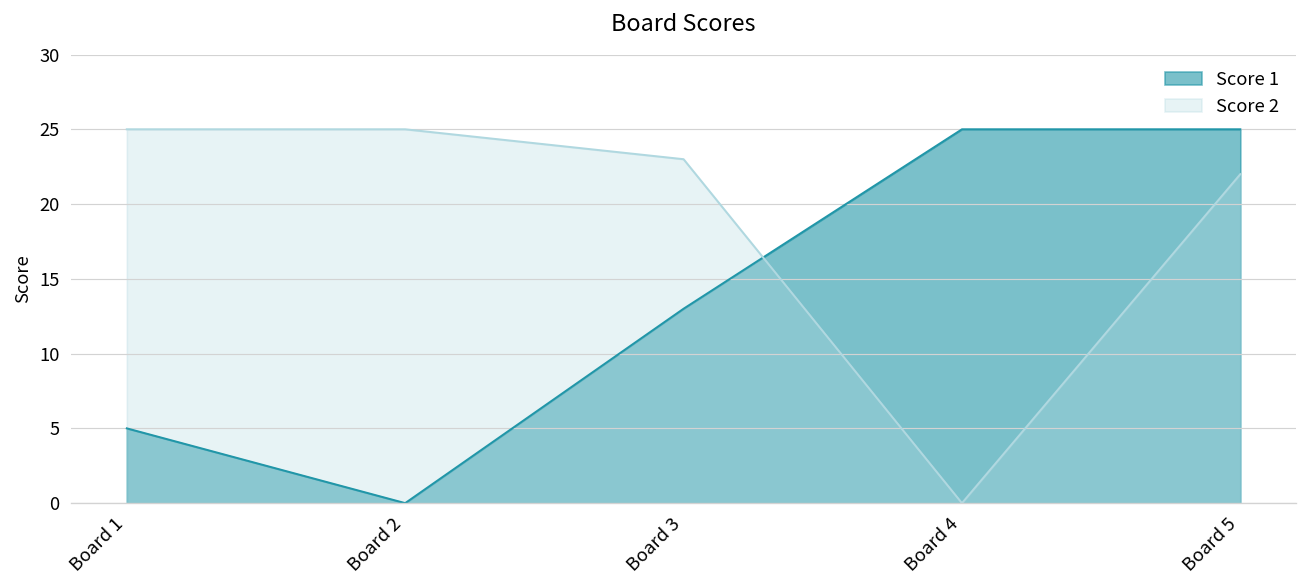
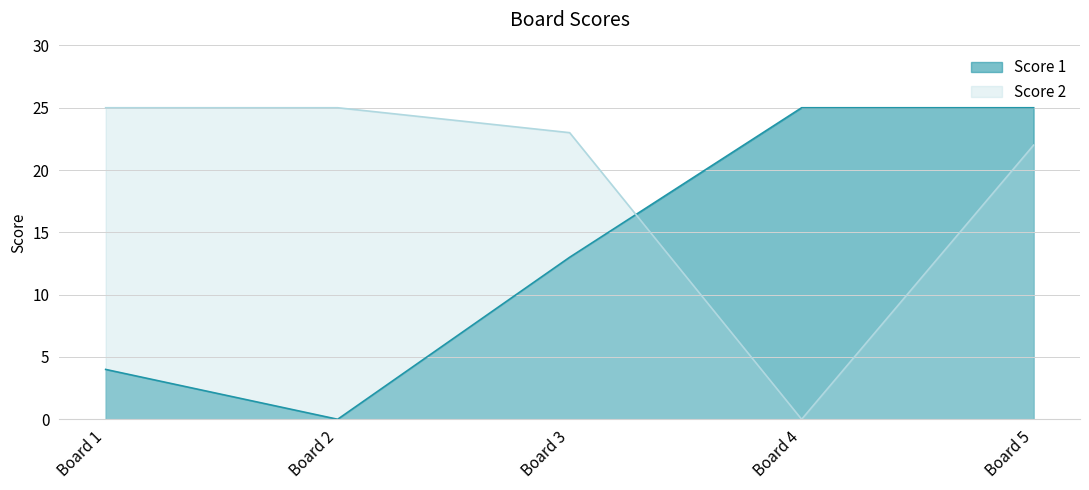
  {
    "Score 1": {
-     "Board 1": 5,
+     "Board 1": 4,
      "Board 2": 0,
      "Board 3": 13,
      "Board 4": 25,
      "Board 5": 25
    },
    "Score 2": {
      "Board 1": 25,
      "Board 2": 25,
      "Board 3": 23,
      "Board 4": 0,
      "Board 5": 22
    }
  }
